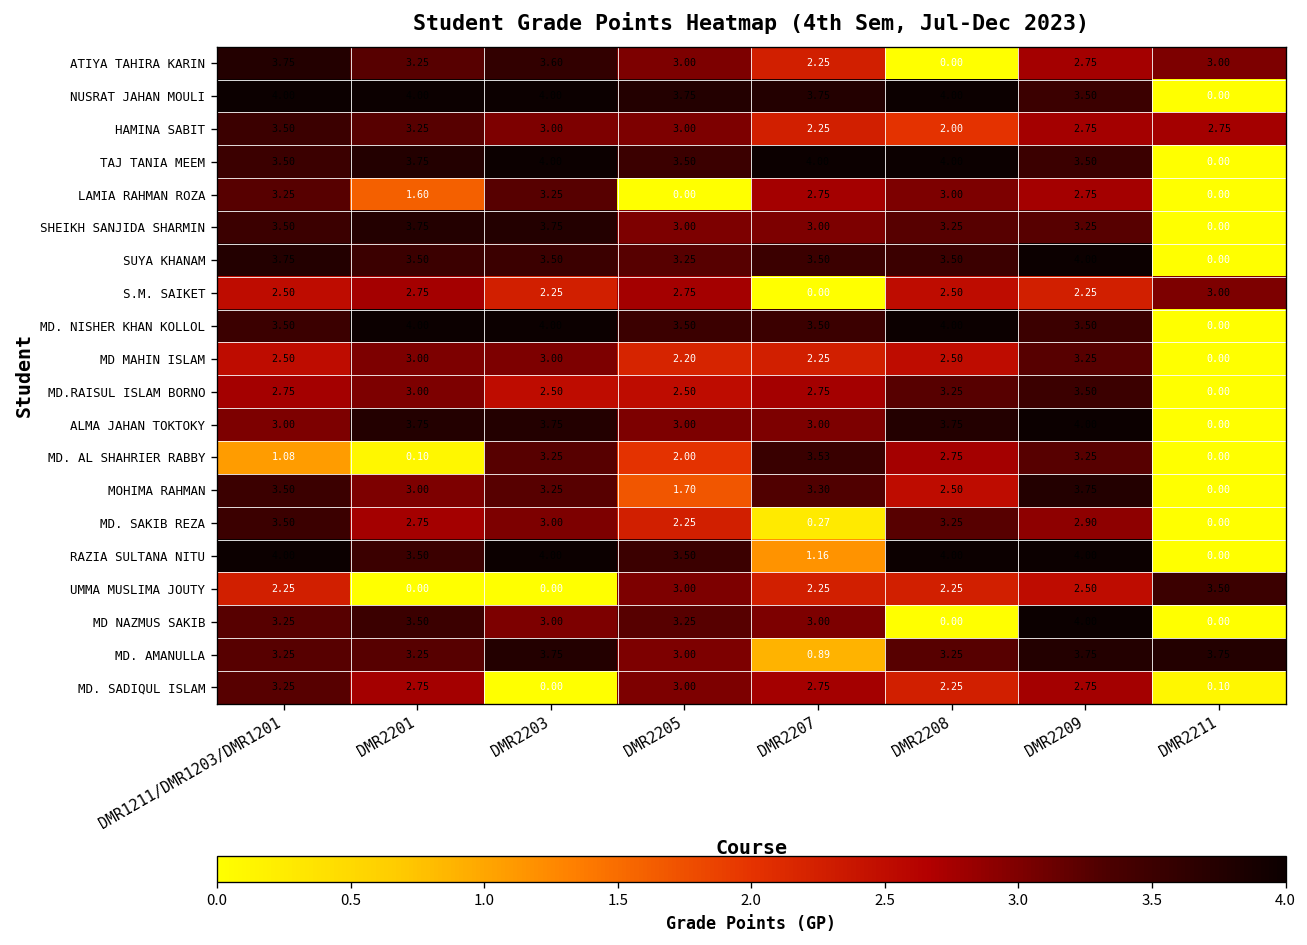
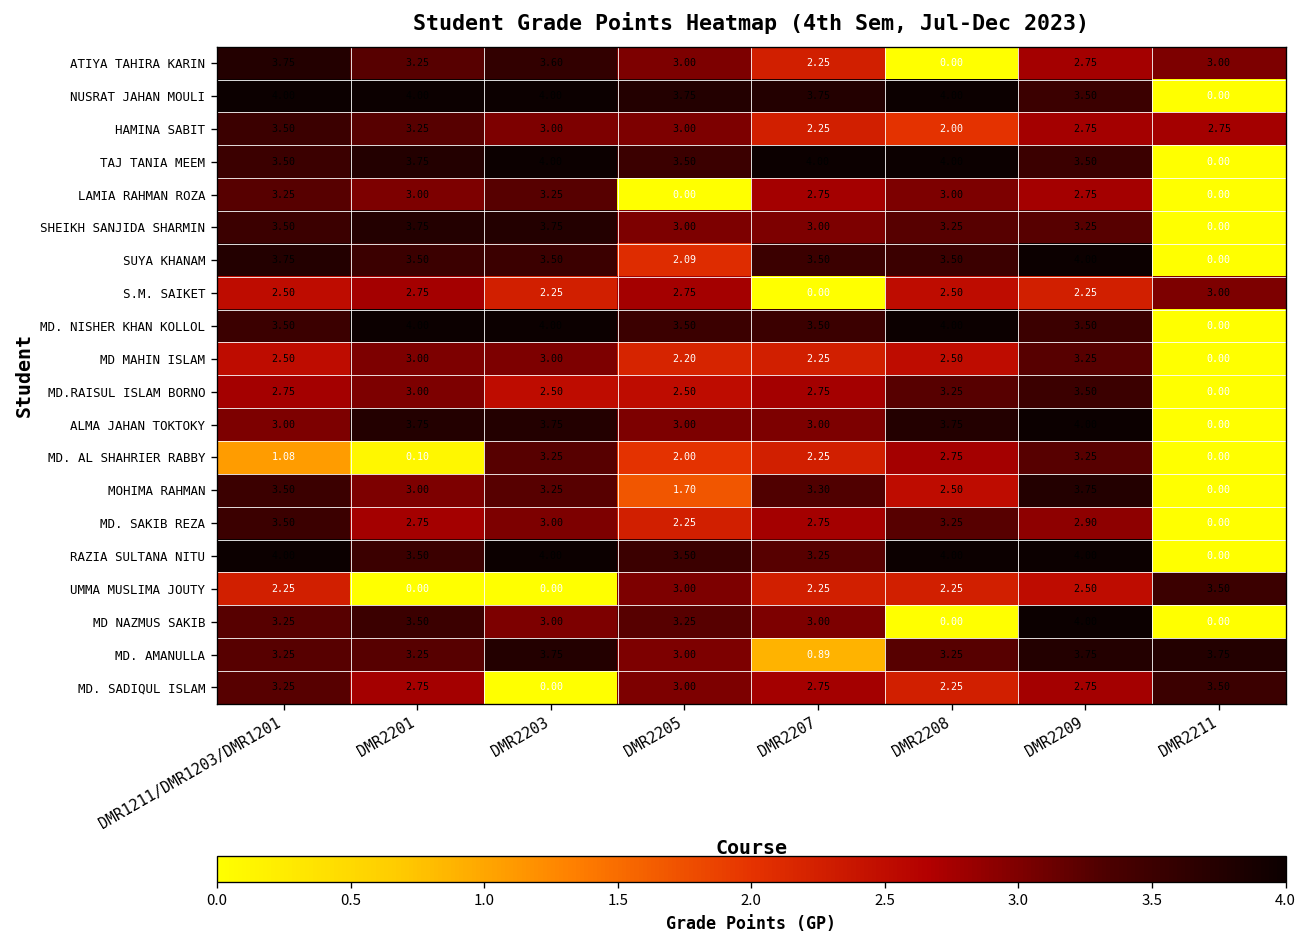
  {
    "ATIYA TAHIRA KARIN": {
      "DMR2201": 3.25,
      "DMR2203": 3.60,
      "DMR2205": 3.00,
      "DMR2207": 2.25,
      "DMR2208": 0.00,
      "DMR2209": 2.75,
      "DMR2211": 3.00
    },
    "NUSRAT JAHAN MOULI": {
      "DMR2209": 3.50,
      "DMR2211": 0.00
    },
    "HAMINA SABIT": {
      "DMR1211/DMR1203/DMR1201": 3.50,
      "DMR2201": 3.25,
      "DMR2203": 3.00,
      "DMR2205": 3.00,
      "DMR2207": 2.25,
      "DMR2208": 2.00,
      "DMR2209": 2.75,
      "DMR2211": 2.75
    },
    "TAJ TANIA MEEM": {
      "DMR1211/DMR1203/DMR1201": 3.50,
      "DMR2205": 3.50,
      "DMR2209": 3.50,
      "DMR2211": 0.00
    },
    "LAMIA RAHMAN ROZA": {
      "DMR1211/DMR1203/DMR1201": 3.25,
-     "DMR2201": 1.60,
+     "DMR2201": 3.00,
      "DMR2203": 3.25,
      "DMR2205": 0.00,
      "DMR2207": 2.75,
      "DMR2208": 3.00,
      "DMR2209": 2.75,
      "DMR2211": 0.00
    },
    "SHEIKH SANJIDA SHARMIN": {
      "DMR1211/DMR1203/DMR1201": 3.50,
      "DMR2205": 3.00,
      "DMR2207": 3.00,
      "DMR2208": 3.25,
      "DMR2209": 3.25,
      "DMR2211": 0.00
    },
    "SUYA KHANAM": {
      "DMR2201": 3.50,
      "DMR2203": 3.50,
-     "DMR2205": 3.25,
+     "DMR2205": 2.09,
      "DMR2207": 3.50,
      "DMR2208": 3.50,
      "DMR2211": 0.00
    },
    "S.M. SAIKET": {
      "DMR1211/DMR1203/DMR1201": 2.50,
      "DMR2201": 2.75,
      "DMR2203": 2.25,
      "DMR2205": 2.75,
      "DMR2207": 0.00,
      "DMR2208": 2.50,
      "DMR2209": 2.25,
      "DMR2211": 3.00
    },
    "MD. NISHER KHAN KOLLOL": {
      "DMR1211/DMR1203/DMR1201": 3.50,
      "DMR2205": 3.50,
      "DMR2207": 3.50,
      "DMR2209": 3.50,
      "DMR2211": 0.00
    },
    "MD MAHIN ISLAM": {
      "DMR1211/DMR1203/DMR1201": 2.50,
      "DMR2201": 3.00,
      "DMR2203": 3.00,
      "DMR2205": 2.20,
      "DMR2207": 2.25,
      "DMR2208": 2.50,
      "DMR2209": 3.25,
      "DMR2211": 0.00
    },
    "MD.RAISUL ISLAM BORNO": {
      "DMR1211/DMR1203/DMR1201": 2.75,
      "DMR2201": 3.00,
      "DMR2203": 2.50,
      "DMR2205": 2.50,
      "DMR2207": 2.75,
      "DMR2208": 3.25,
      "DMR2209": 3.50,
      "DMR2211": 0.00
    },
    "ALMA JAHAN TOKTOKY": {
      "DMR1211/DMR1203/DMR1201": 3.00,
      "DMR2205": 3.00,
      "DMR2207": 3.00,
      "DMR2211": 0.00
    },
    "MD. AL SHAHRIER RABBY": {
      "DMR1211/DMR1203/DMR1201": 1.08,
      "DMR2201": 0.10,
      "DMR2203": 3.25,
      "DMR2205": 2.00,
-     "DMR2207": 3.53,
+     "DMR2207": 2.25,
      "DMR2208": 2.75,
      "DMR2209": 3.25,
      "DMR2211": 0.00
    },
    "MOHIMA RAHMAN": {
      "DMR1211/DMR1203/DMR1201": 3.50,
      "DMR2201": 3.00,
      "DMR2203": 3.25,
      "DMR2205": 1.70,
      "DMR2207": 3.30,
      "DMR2208": 2.50,
      "DMR2211": 0.00
    },
    "MD. SAKIB REZA": {
      "DMR1211/DMR1203/DMR1201": 3.50,
      "DMR2201": 2.75,
      "DMR2203": 3.00,
      "DMR2205": 2.25,
-     "DMR2207": 0.27,
+     "DMR2207": 2.75,
      "DMR2208": 3.25,
      "DMR2209": 2.90,
      "DMR2211": 0.00
    },
    "RAZIA SULTANA NITU": {
      "DMR2201": 3.50,
      "DMR2205": 3.50,
-     "DMR2207": 1.16,
+     "DMR2207": 3.25,
      "DMR2211": 0.00
    },
    "UMMA MUSLIMA JOUTY": {
      "DMR1211/DMR1203/DMR1201": 2.25,
      "DMR2201": 0.00,
      "DMR2203": 0.00,
      "DMR2205": 3.00,
      "DMR2207": 2.25,
      "DMR2208": 2.25,
      "DMR2209": 2.50,
      "DMR2211": 3.50
    },
    "MD NAZMUS SAKIB": {
      "DMR1211/DMR1203/DMR1201": 3.25,
      "DMR2201": 3.50,
      "DMR2203": 3.00,
      "DMR2205": 3.25,
      "DMR2207": 3.00,
      "DMR2208": 0.00,
      "DMR2211": 0.00
    },
    "MD. AMANULLA": {
      "DMR1211/DMR1203/DMR1201": 3.25,
      "DMR2201": 3.25,
      "DMR2205": 3.00,
      "DMR2207": 0.89,
      "DMR2208": 3.25
    },
    "MD. SADIQUL ISLAM": {
      "DMR1211/DMR1203/DMR1201": 3.25,
      "DMR2201": 2.75,
      "DMR2203": 0.00,
      "DMR2205": 3.00,
      "DMR2207": 2.75,
      "DMR2208": 2.25,
      "DMR2209": 2.75,
-     "DMR2211": 0.10
+     "DMR2211": 3.50
    }
  }
